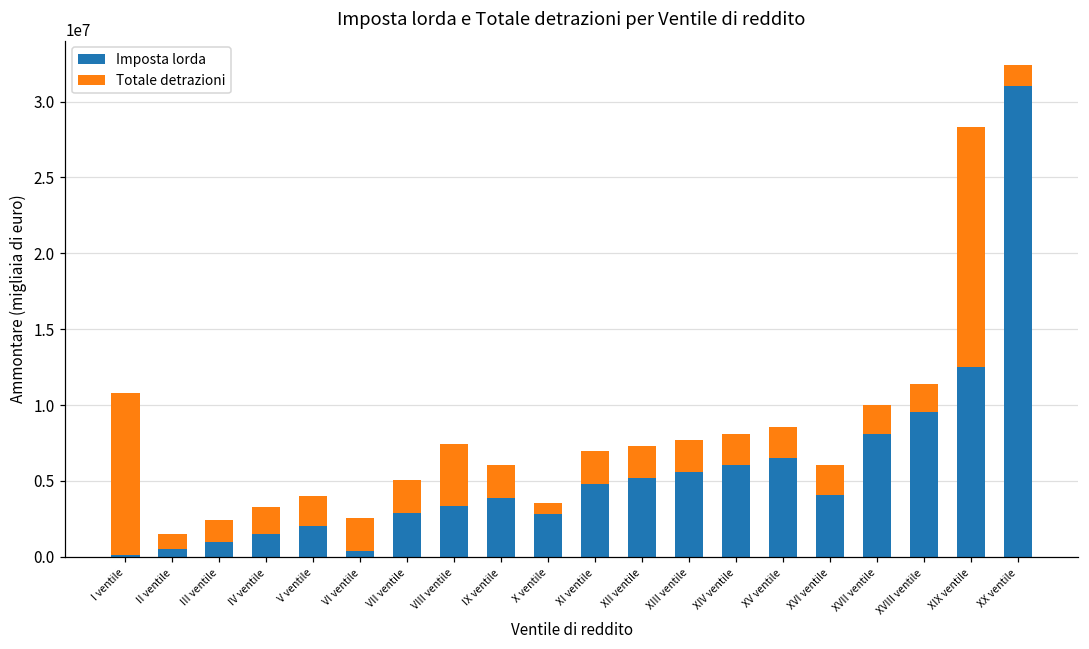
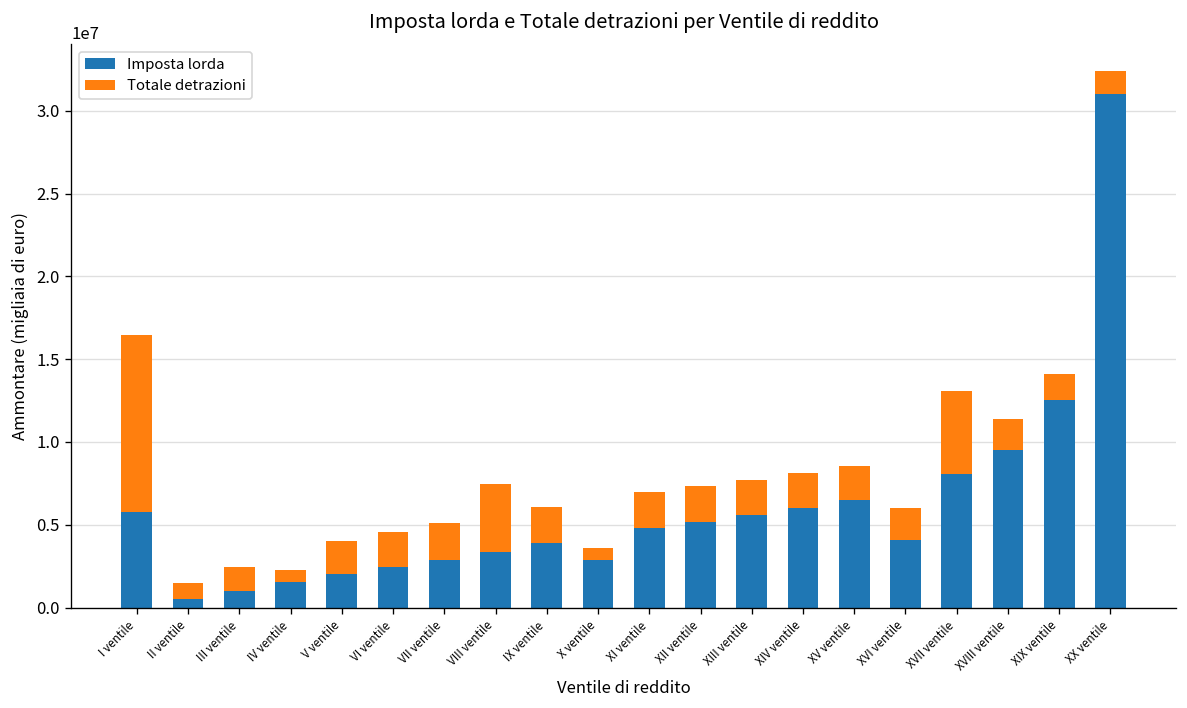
  {
    "Imposta lorda": {
-     "I ventile": 100000,
+     "I ventile": 5800000,
      "II ventile": 500000,
      "III ventile": 1000000,
      "IV ventile": 1500000,
      "V ventile": 2000000,
-     "VI ventile": 400000,
+     "VI ventile": 2400000,
      "VII ventile": 2900000,
      "VIII ventile": 3400000,
      "IX ventile": 3900000,
      "X ventile": 2800000,
      "XI ventile": 4800000,
      "XII ventile": 5200000,
      "XIII ventile": 5600000,
      "XIV ventile": 6000000,
      "XV ventile": 6500000,
      "XVI ventile": 4100000,
      "XVII ventile": 8100000,
      "XVIII ventile": 9500000,
      "XIX ventile": 12500000,
      "XX ventile": 31000000
    },
    "Totale detrazioni": {
      "I ventile": 10700000,
      "II ventile": 1000000,
      "III ventile": 1400000,
-     "IV ventile": 1800000,
+     "IV ventile": 800000,
      "V ventile": 2000000,
      "VI ventile": 2100000,
      "VII ventile": 2200000,
      "VIII ventile": 4100000,
      "IX ventile": 2200000,
      "X ventile": 700000,
      "XI ventile": 2100000,
      "XII ventile": 2100000,
      "XIII ventile": 2100000,
      "XIV ventile": 2100000,
      "XV ventile": 2000000,
      "XVI ventile": 2000000,
-     "XVII ventile": 1900000,
+     "XVII ventile": 5000000,
      "XVIII ventile": 1800000,
-     "XIX ventile": 15800000,
+     "XIX ventile": 1600000,
      "XX ventile": 1400000
    }
  }
